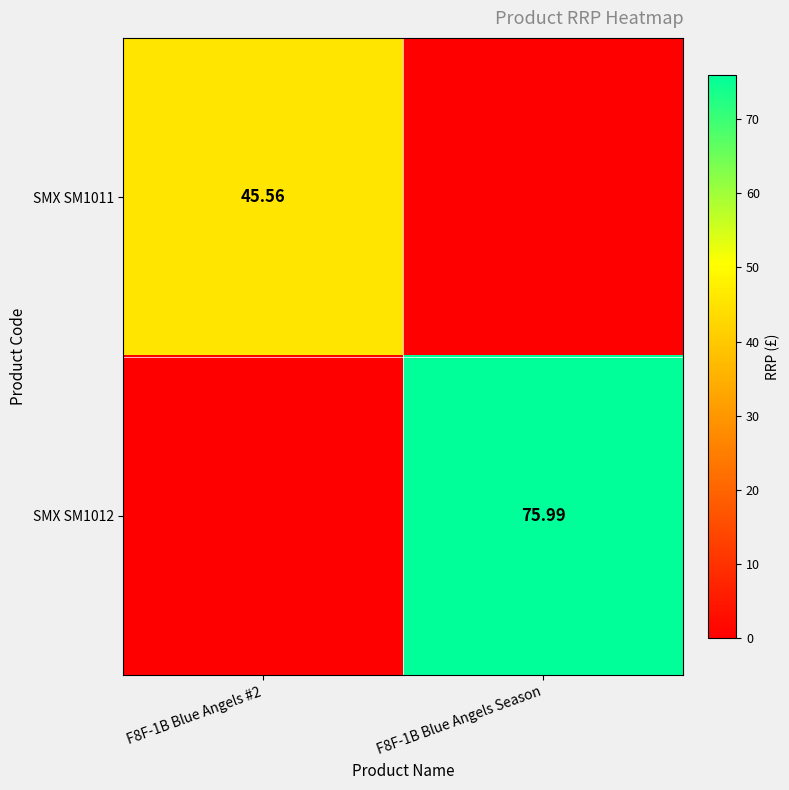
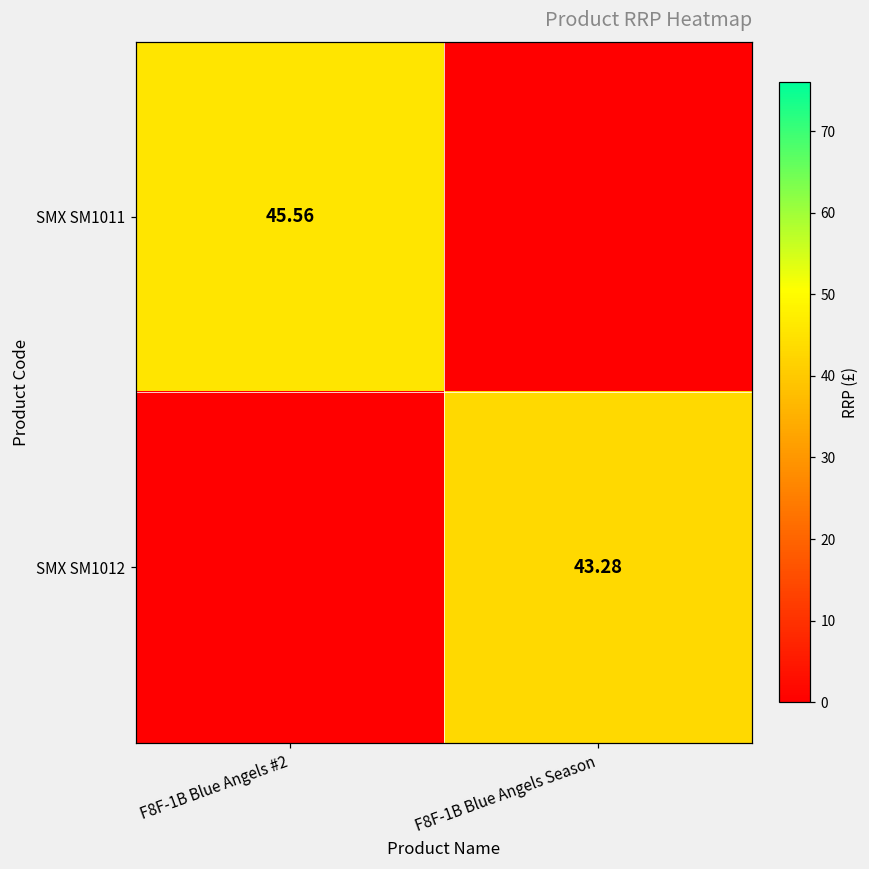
  {
    "SMX SM1011": {
      "F8F-1B Blue Angels #2": 45.56
    },
    "SMX SM1012": {
-     "F8F-1B Blue Angels Season": 75.99
+     "F8F-1B Blue Angels Season": 43.28
    }
  }
